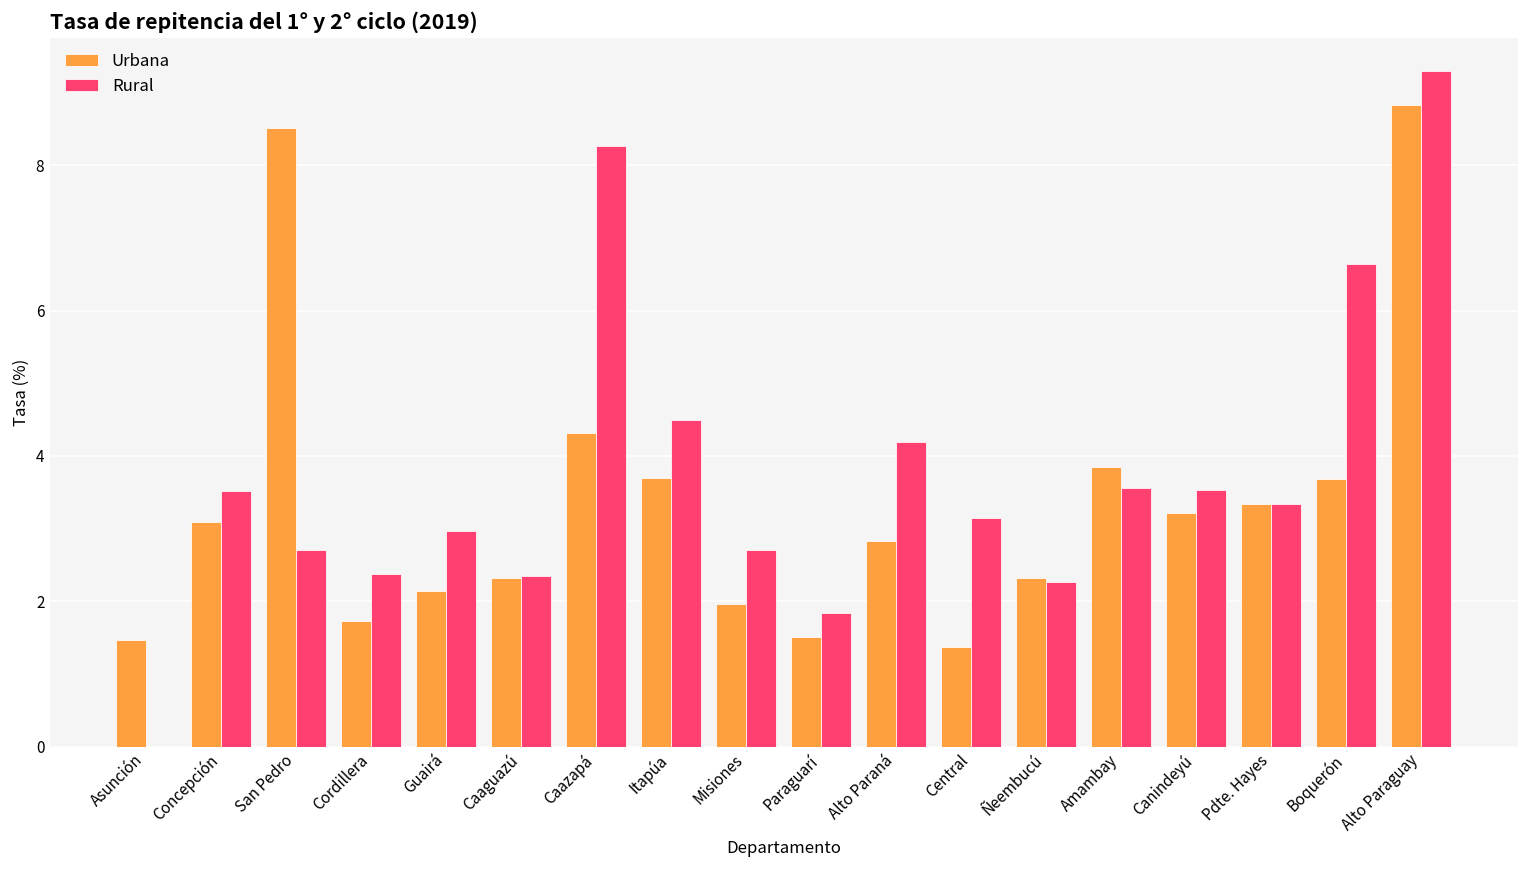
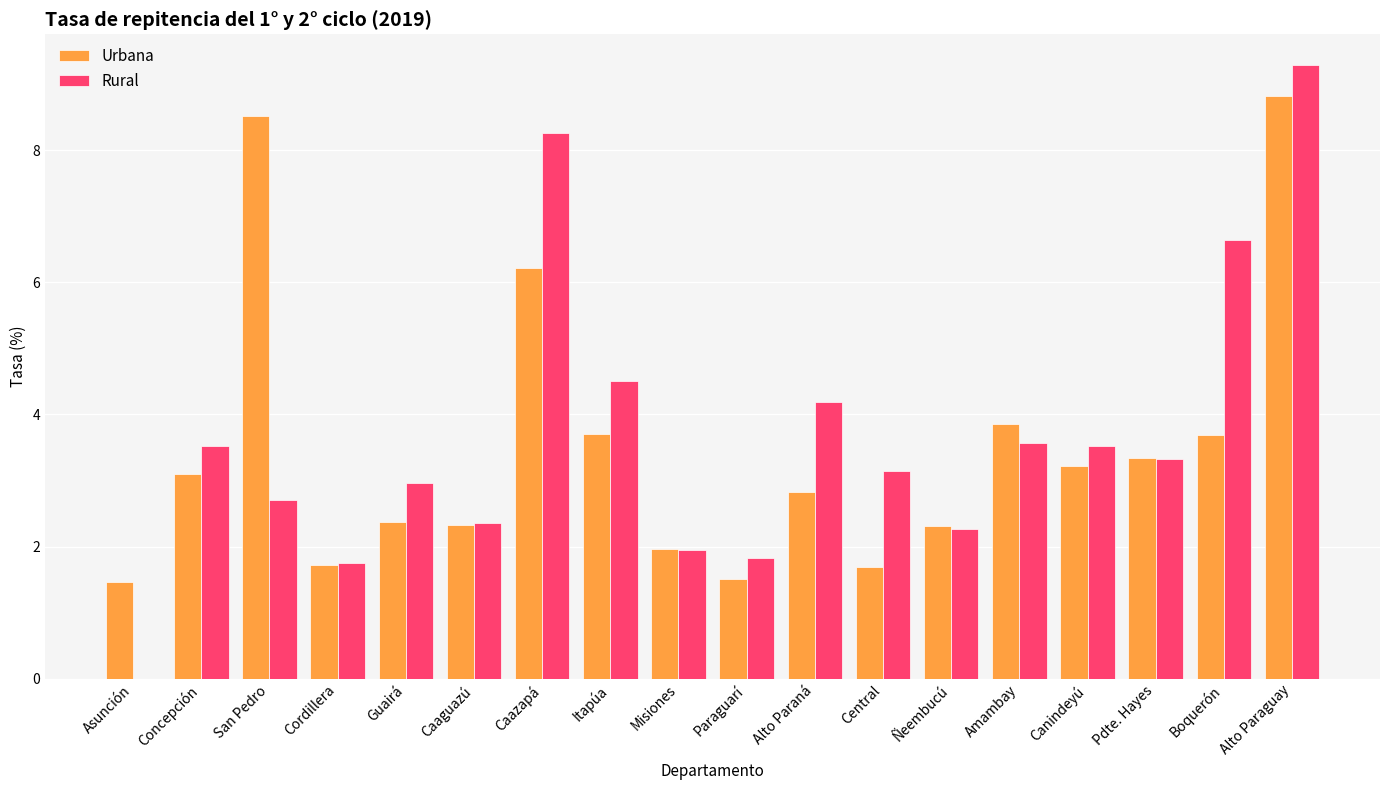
  {
    "Urbana": {
      "Asunción": 1.5,
      "Concepción": 3.1,
      "San Pedro": 8.5,
      "Cordillera": 1.7,
-     "Guairá": 2.1,
+     "Guairá": 2.4,
      "Caaguazú": 2.3,
-     "Caazapá": 4.3,
+     "Caazapá": 6.2,
      "Itapúa": 3.7,
      "Misiones": 2.0,
      "Paraguarí": 1.5,
      "Alto Paraná": 2.8,
-     "Central": 1.4,
+     "Central": 1.7,
      "Ñeembucú": 2.3,
      "Amambay": 3.9,
      "Canindeyú": 3.2,
      "Pdte. Hayes": 3.3,
      "Boquerón": 3.7,
      "Alto Paraguay": 8.8
    },
    "Rural": {
      "Asunción": 0.0,
      "Concepción": 3.5,
      "San Pedro": 2.7,
-     "Cordillera": 2.4,
+     "Cordillera": 1.8,
      "Guairá": 3.0,
      "Caaguazú": 2.4,
      "Caazapá": 8.3,
      "Itapúa": 4.5,
-     "Misiones": 2.7,
+     "Misiones": 1.9,
      "Paraguarí": 1.8,
      "Alto Paraná": 4.2,
      "Central": 3.1,
      "Ñeembucú": 2.3,
      "Amambay": 3.6,
      "Canindeyú": 3.5,
      "Pdte. Hayes": 3.3,
      "Boquerón": 6.6,
      "Alto Paraguay": 9.3
    }
  }
